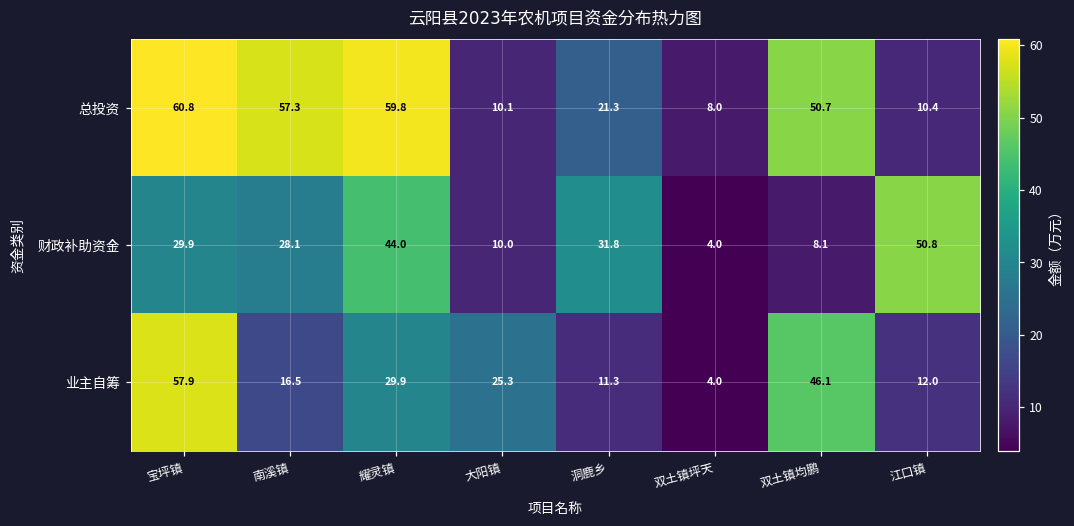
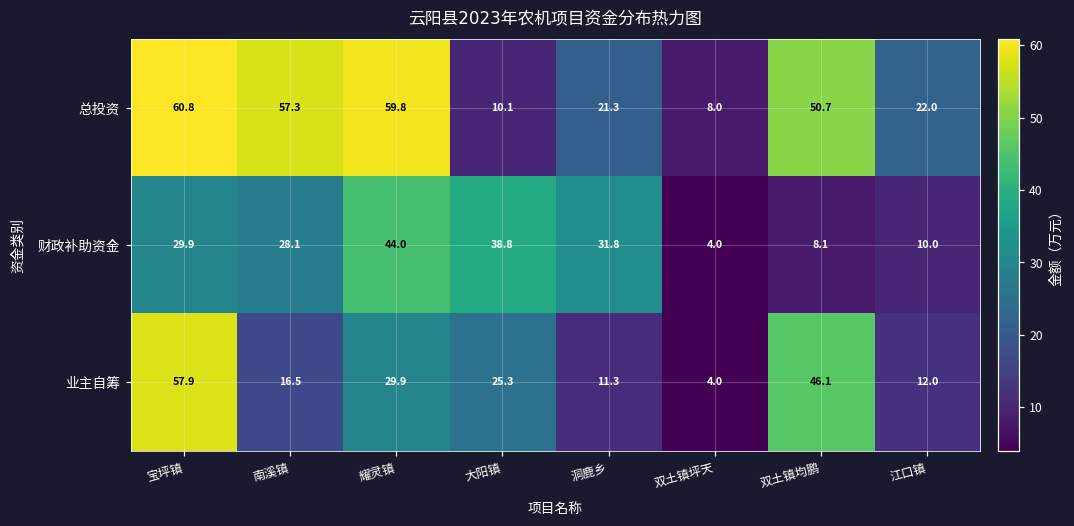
  {
    "总投资": {
      "宝坪镇": 60.8,
      "南溪镇": 57.3,
      "耀灵镇": 59.8,
      "大阳镇": 10.1,
      "洞鹿乡": 21.3,
      "双土镇坪天": 8.0,
      "双土镇均鹏": 50.7,
-     "江口镇": 10.4
+     "江口镇": 22.0
    },
    "财政补助资金": {
      "宝坪镇": 29.9,
      "南溪镇": 28.1,
      "耀灵镇": 44.0,
-     "大阳镇": 10.0,
+     "大阳镇": 38.8,
      "洞鹿乡": 31.8,
      "双土镇坪天": 4.0,
      "双土镇均鹏": 8.1,
-     "江口镇": 50.8
+     "江口镇": 10.0
    },
    "业主自筹": {
      "宝坪镇": 57.9,
      "南溪镇": 16.5,
      "耀灵镇": 29.9,
      "大阳镇": 25.3,
      "洞鹿乡": 11.3,
      "双土镇坪天": 4.0,
      "双土镇均鹏": 46.1,
      "江口镇": 12.0
    }
  }
